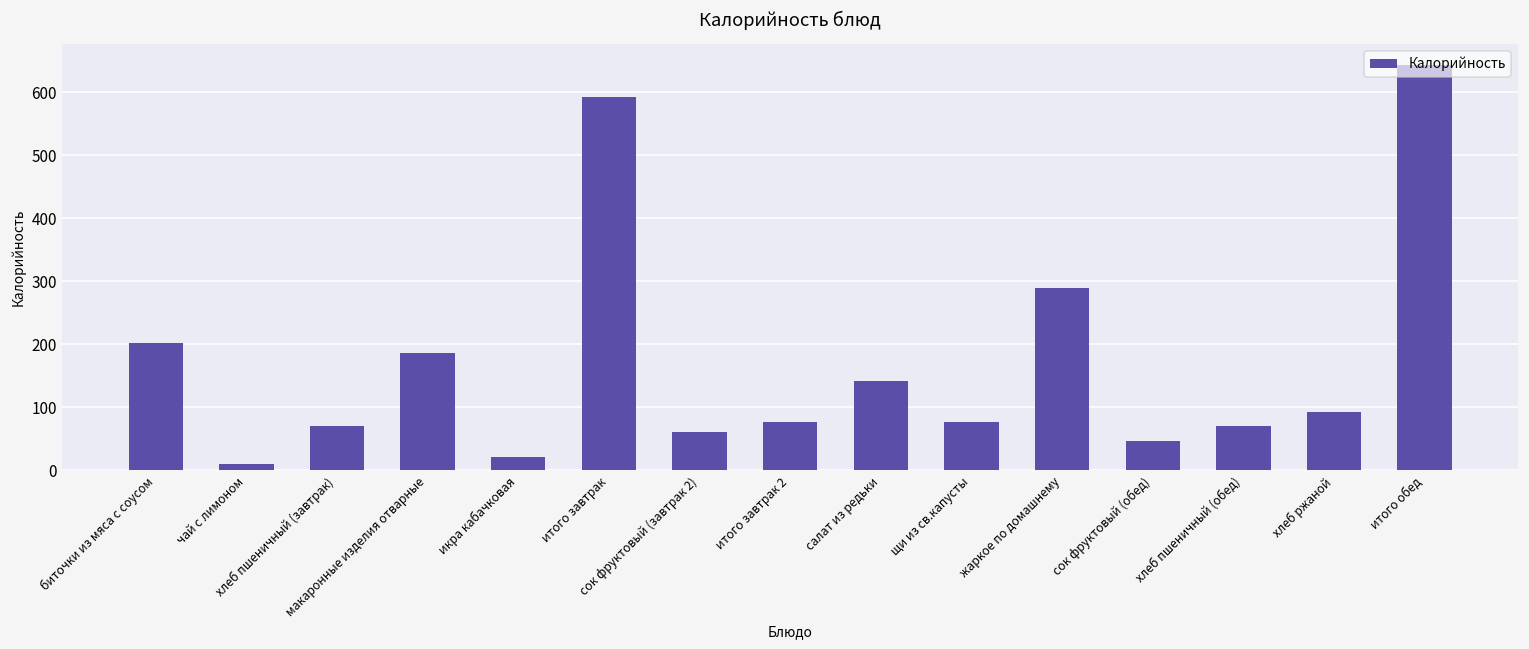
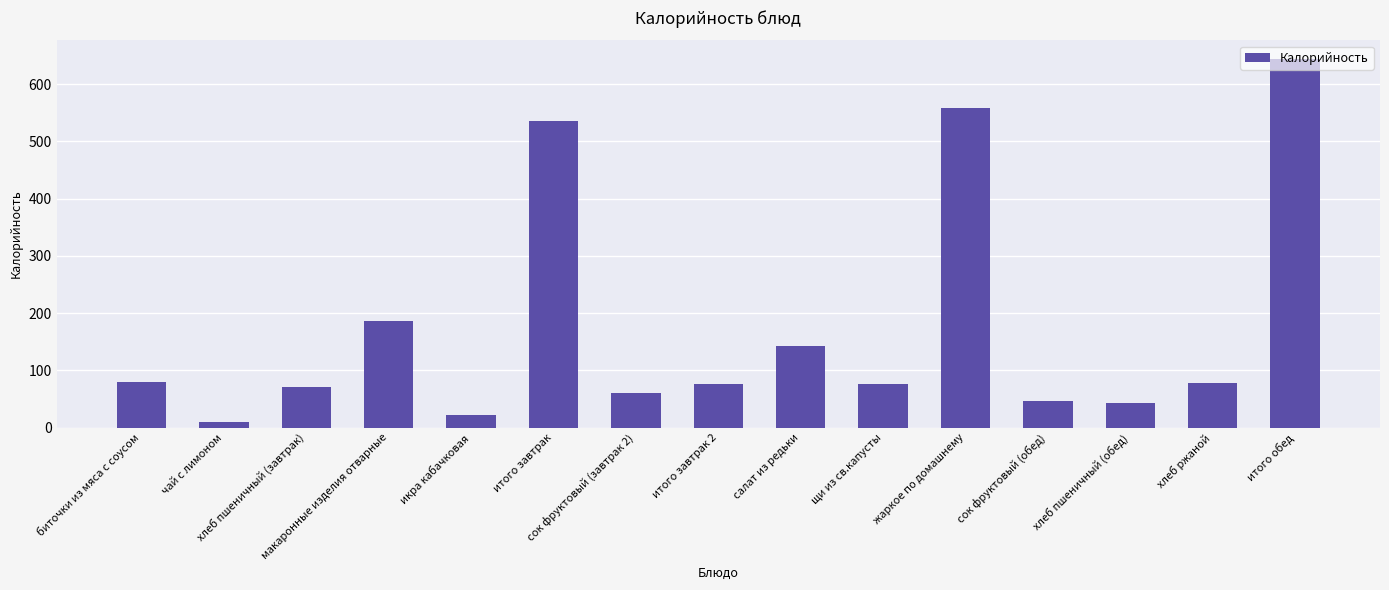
  {
-   "биточки из мяса с соусом": 200,
+   "биточки из мяса с соусом": 80,
    "чай с лимоном": 10,
    "хлеб пшеничный (завтрак)": 70,
    "макаронные изделия отварные": 190,
    "икра кабачковая": 20,
-   "итого завтрак": 590,
+   "итого завтрак": 540,
    "сок фруктовый (завтрак 2)": 60,
    "итого завтрак 2": 80,
    "салат из редьки": 140,
    "щи из св.капусты": 80,
-   "жаркое по домашнему": 290,
+   "жаркое по домашнему": 560,
    "сок фруктовый (обед)": 50,
-   "хлеб пшеничный (обед)": 70,
-   "хлеб ржаной": 90
+   "хлеб пшеничный (обед)": 40,
+   "хлеб ржаной": 80
  }
